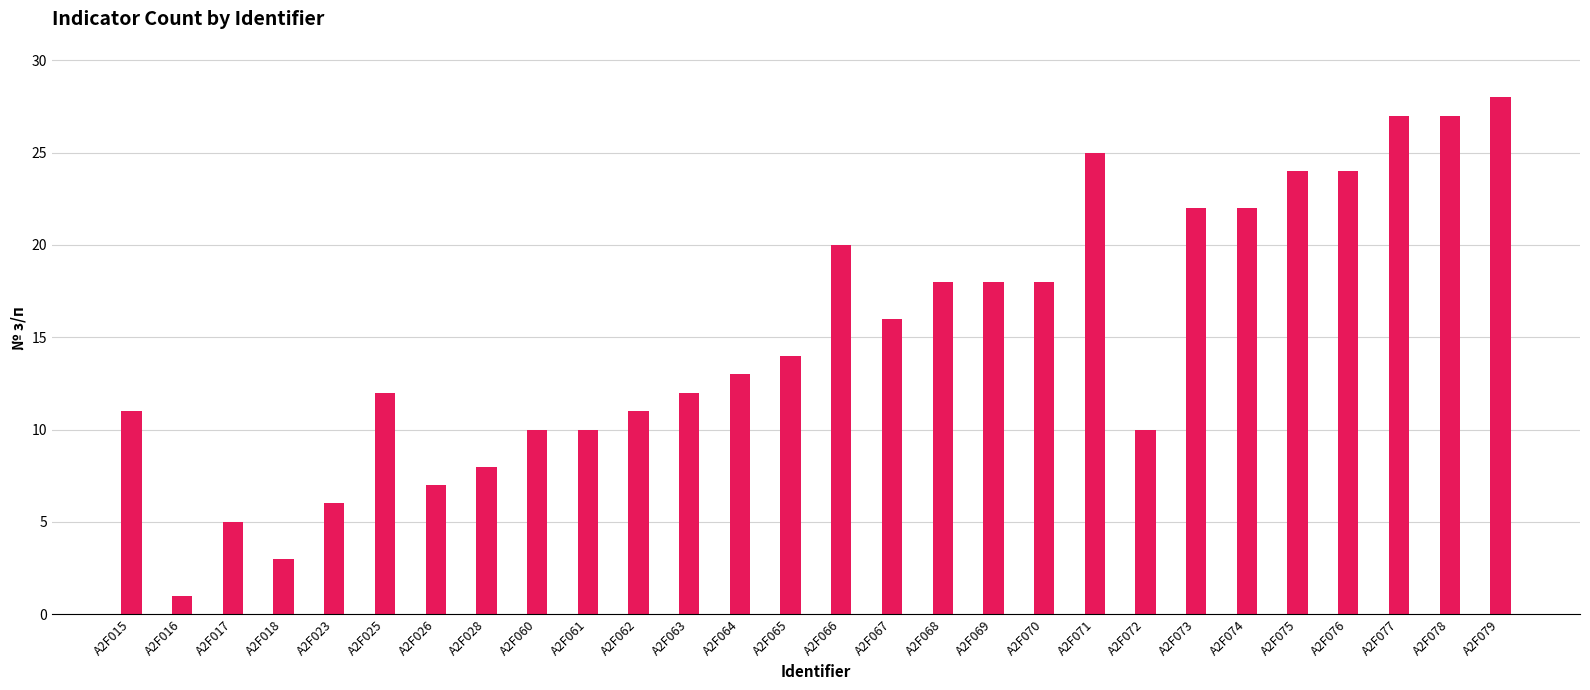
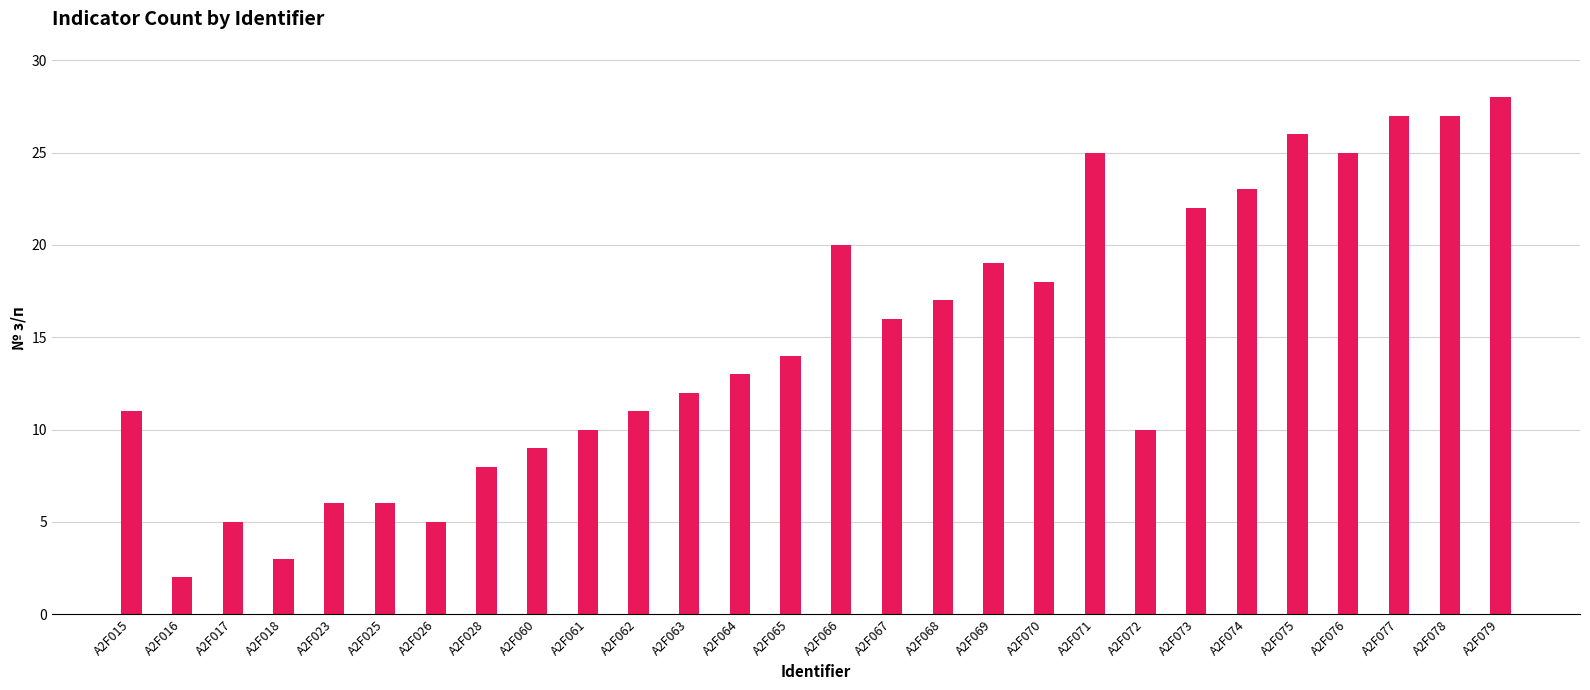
  {
    "A2F015": 11,
-   "A2F016": 1,
+   "A2F016": 2,
    "A2F017": 5,
    "A2F018": 3,
    "A2F023": 6,
-   "A2F025": 12,
-   "A2F026": 7,
+   "A2F025": 6,
+   "A2F026": 5,
    "A2F028": 8,
-   "A2F060": 10,
+   "A2F060": 9,
    "A2F061": 10,
    "A2F062": 11,
    "A2F063": 12,
    "A2F064": 13,
    "A2F065": 14,
    "A2F066": 20,
    "A2F067": 16,
-   "A2F068": 18,
-   "A2F069": 18,
+   "A2F068": 17,
+   "A2F069": 19,
    "A2F070": 18,
    "A2F071": 25,
    "A2F072": 10,
    "A2F073": 22,
-   "A2F074": 22,
-   "A2F075": 24,
-   "A2F076": 24,
+   "A2F074": 23,
+   "A2F075": 26,
+   "A2F076": 25,
    "A2F077": 27,
    "A2F078": 27,
    "A2F079": 28
  }
